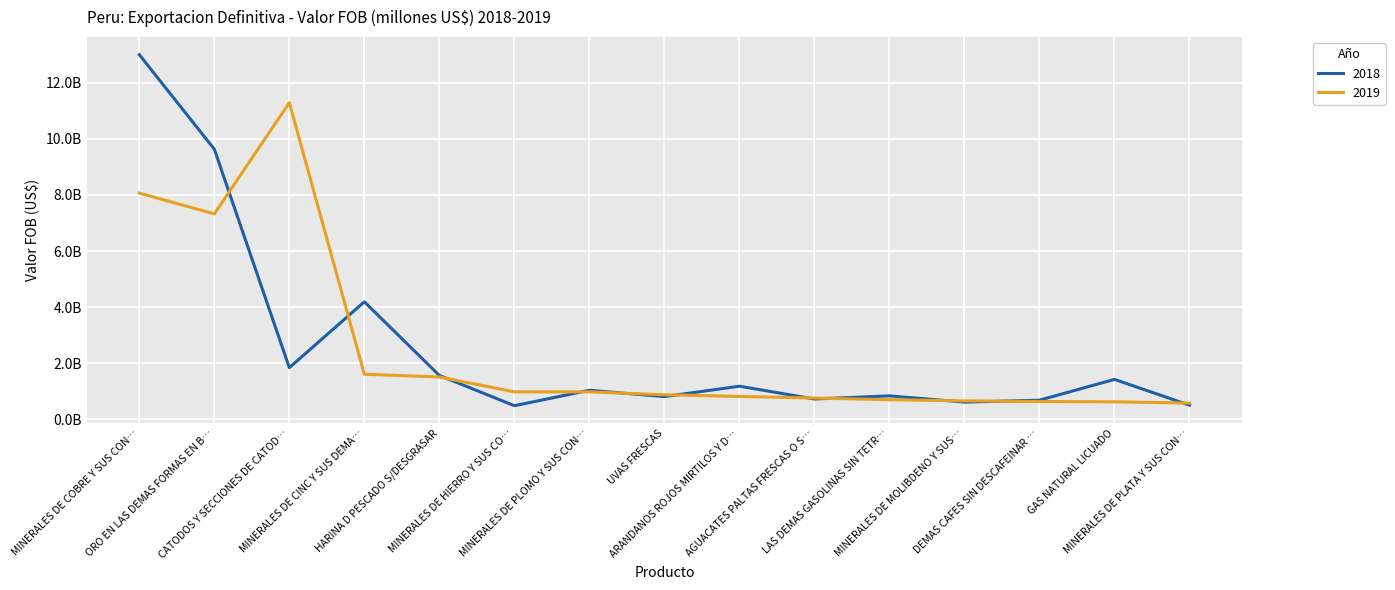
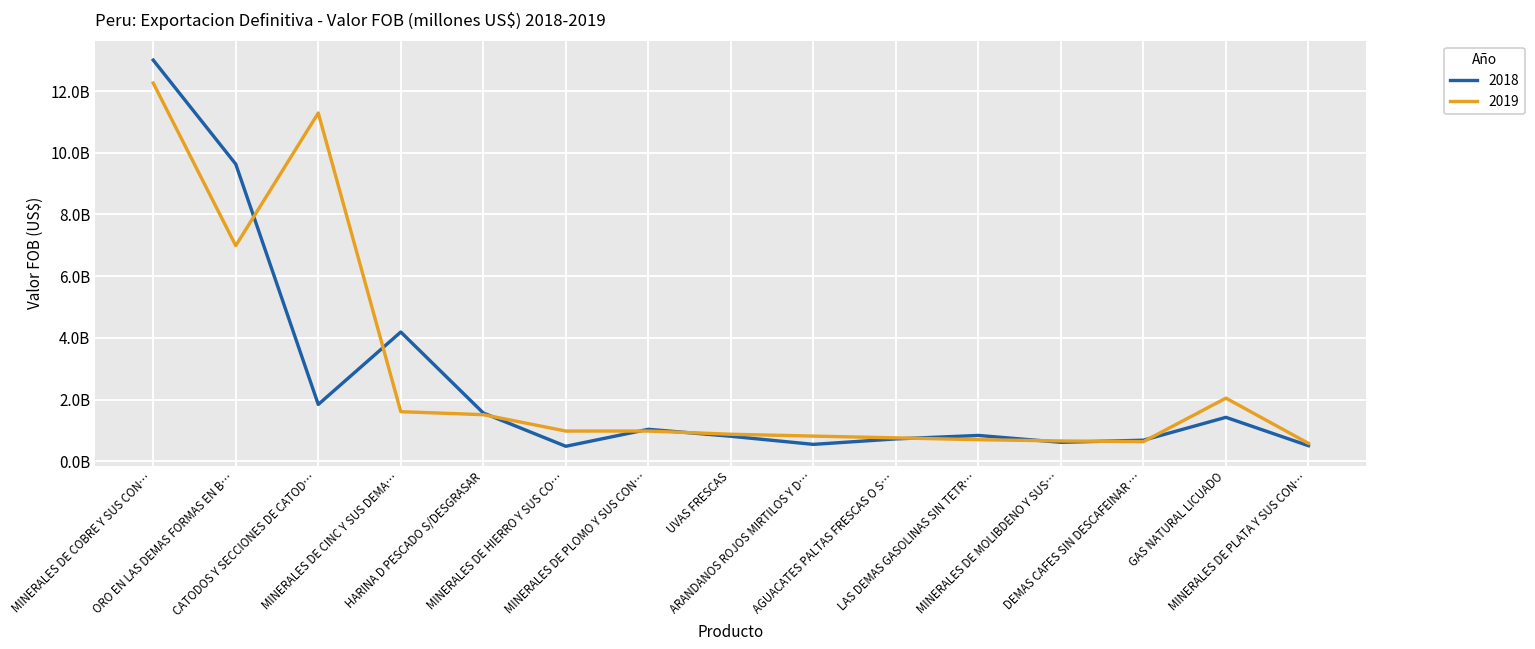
  {
    "2018": {
      "MINERALES DE COBRE Y SUS CON…": 13000000000,
      "ORO EN LAS DEMAS FORMAS EN B…": 9600000000,
      "CATODOS Y SECCIONES DE CATOD…": 1800000000,
      "MINERALES DE CINC Y SUS DEMA…": 4200000000,
      "MINERALES DE HIERRO Y SUS CO…": 500000000,
-     "ARANDANOS ROJOS MIRTILOS Y D…": 1200000000,
+     "ARANDANOS ROJOS MIRTILOS Y D…": 500000000,
      "LAS DEMAS GASOLINAS SIN TETR…": 800000000,
      "GAS NATURAL LICUADO": 1400000000
    },
    "2019": {
-     "MINERALES DE COBRE Y SUS CON…": 8100000000,
-     "ORO EN LAS DEMAS FORMAS EN B…": 7300000000,
+     "MINERALES DE COBRE Y SUS CON…": 12300000000,
+     "ORO EN LAS DEMAS FORMAS EN B…": 7000000000,
      "CATODOS Y SECCIONES DE CATOD…": 11300000000,
      "MINERALES DE CINC Y SUS DEMA…": 1600000000,
      "MINERALES DE HIERRO Y SUS CO…": 1000000000,
      "ARANDANOS ROJOS MIRTILOS Y D…": 800000000,
      "LAS DEMAS GASOLINAS SIN TETR…": 700000000,
-     "GAS NATURAL LICUADO": 600000000
+     "GAS NATURAL LICUADO": 2000000000
    }
  }
